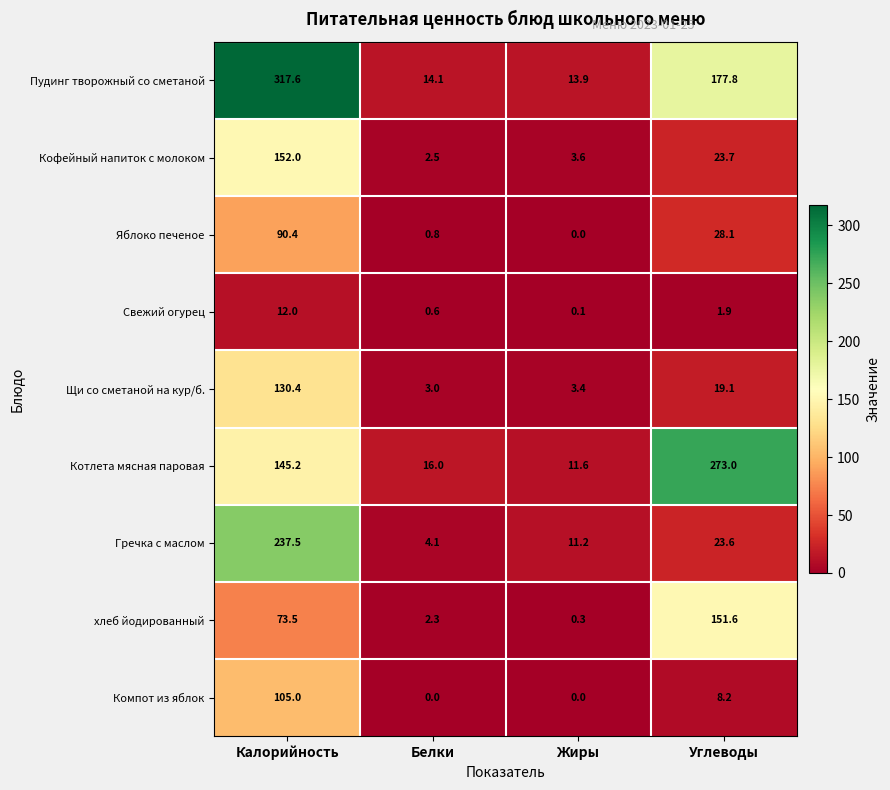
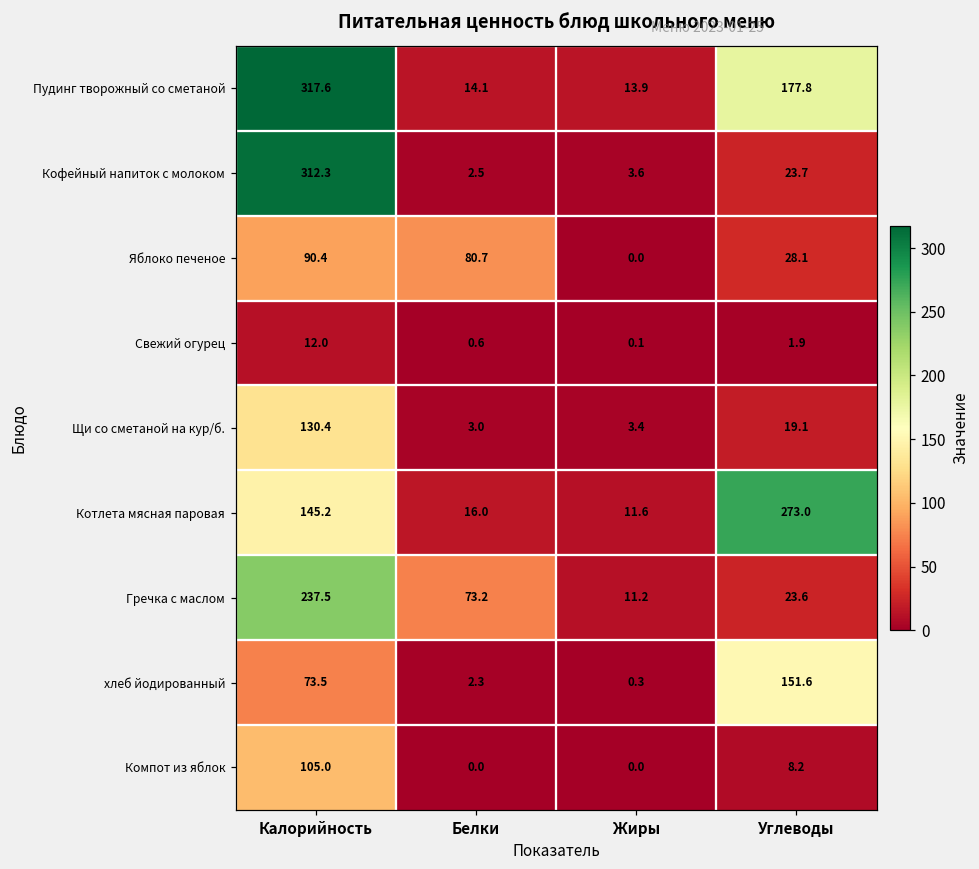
  {
    "Пудинг творожный со сметаной": {
      "Калорийность": 317.6,
      "Белки": 14.1,
      "Жиры": 13.9,
      "Углеводы": 177.8
    },
    "Кофейный напиток с молоком": {
-     "Калорийность": 152.0,
+     "Калорийность": 312.3,
      "Белки": 2.5,
      "Жиры": 3.6,
      "Углеводы": 23.7
    },
    "Яблоко печеное": {
      "Калорийность": 90.4,
-     "Белки": 0.8,
+     "Белки": 80.7,
      "Жиры": 0.0,
      "Углеводы": 28.1
    },
    "Свежий огурец": {
      "Калорийность": 12.0,
      "Белки": 0.6,
      "Жиры": 0.1,
      "Углеводы": 1.9
    },
    "Щи со сметаной на кур/б.": {
      "Калорийность": 130.4,
      "Белки": 3.0,
      "Жиры": 3.4,
      "Углеводы": 19.1
    },
    "Котлета мясная паровая": {
      "Калорийность": 145.2,
      "Белки": 16.0,
      "Жиры": 11.6,
      "Углеводы": 273.0
    },
    "Гречка с маслом": {
      "Калорийность": 237.5,
-     "Белки": 4.1,
+     "Белки": 73.2,
      "Жиры": 11.2,
      "Углеводы": 23.6
    },
    "хлеб йодированный": {
      "Калорийность": 73.5,
      "Белки": 2.3,
      "Жиры": 0.3,
      "Углеводы": 151.6
    },
    "Компот из яблок": {
      "Калорийность": 105.0,
      "Белки": 0.0,
      "Жиры": 0.0,
      "Углеводы": 8.2
    }
  }
